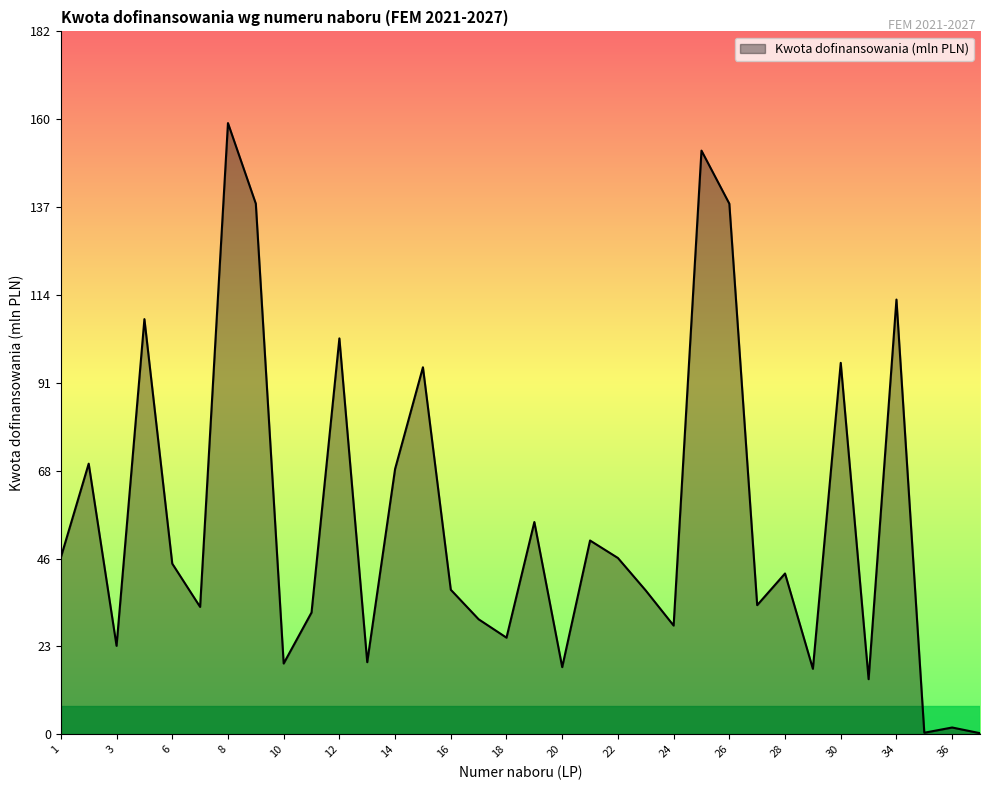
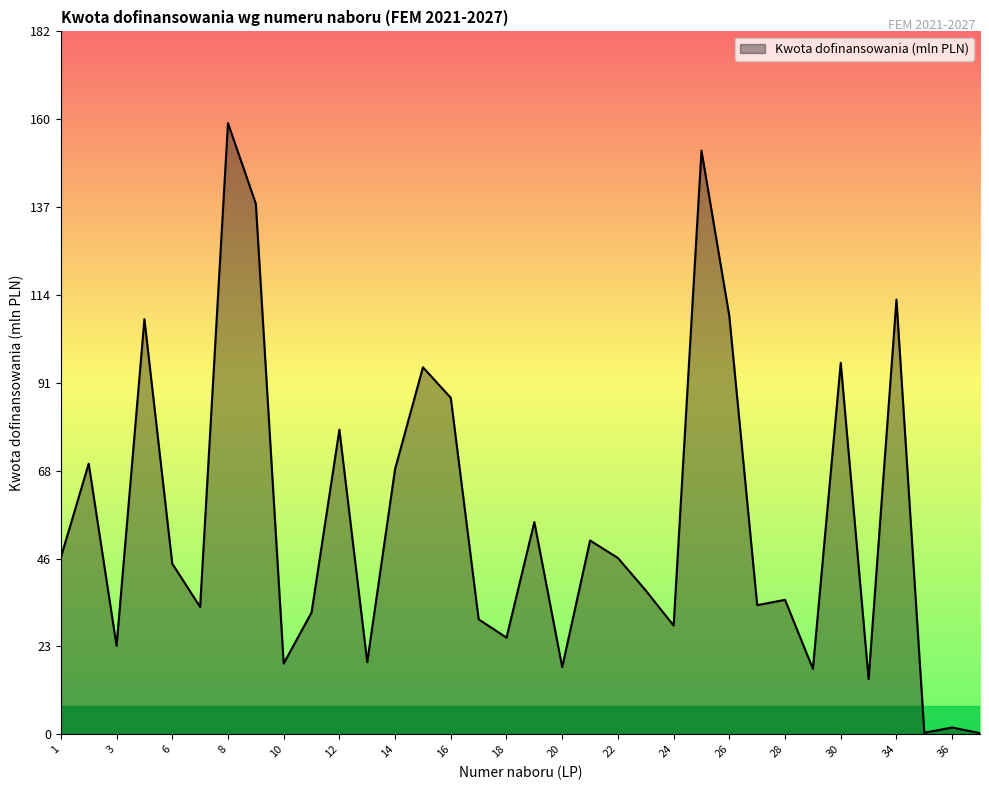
  {
    "1": 46,
    "3": 23,
    "6": 44,
    "8": 159,
    "10": 18,
-   "12": 103,
+   "12": 79,
    "14": 69,
-   "16": 38,
+   "16": 87,
    "18": 25,
    "20": 17,
    "22": 46,
    "24": 28,
-   "26": 138,
-   "28": 42,
+   "26": 109,
+   "28": 35,
    "30": 96,
    "34": 113
  }
